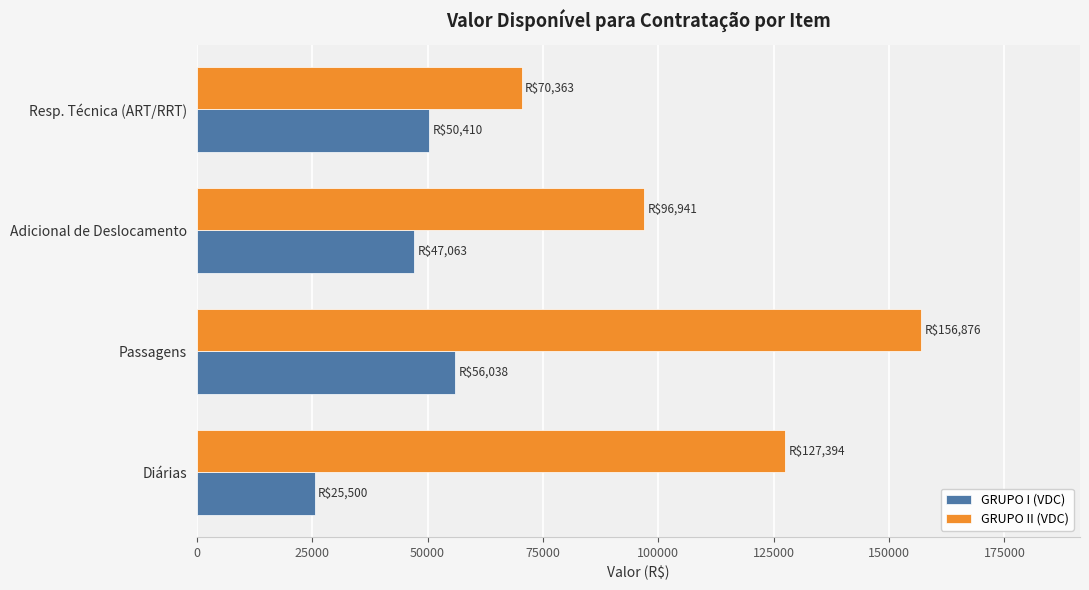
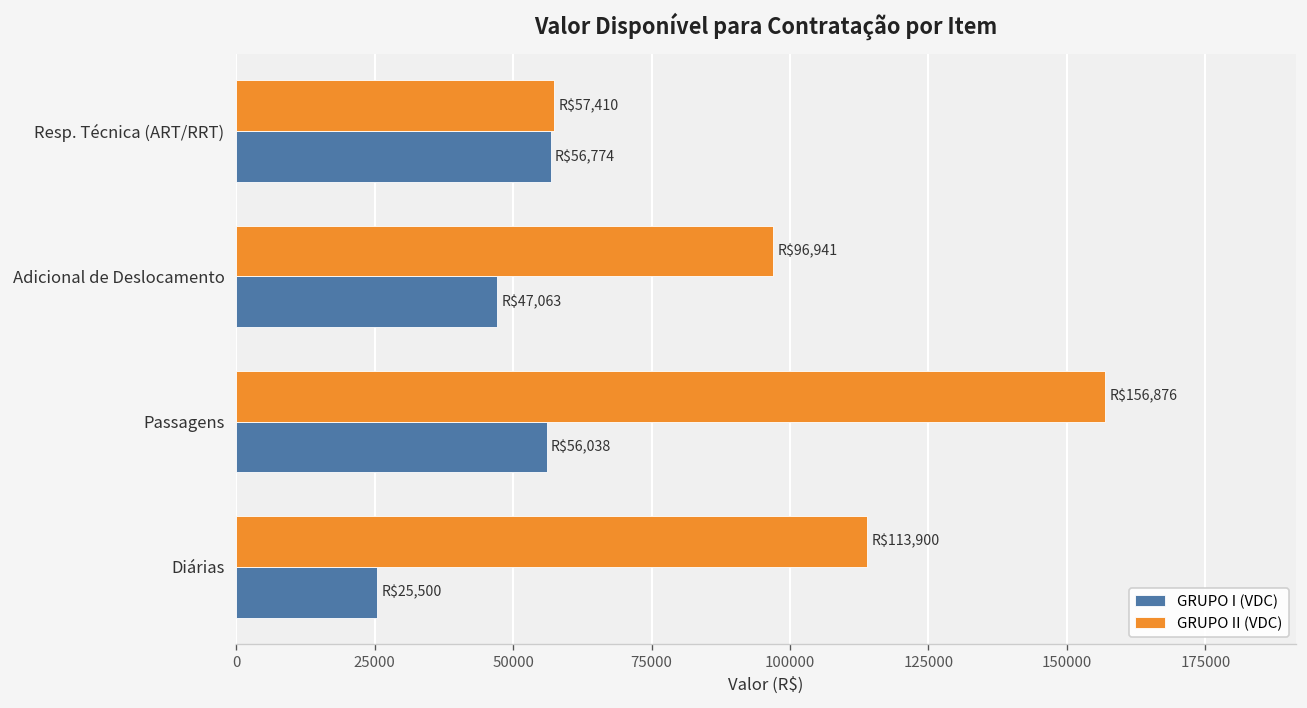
  {
    "GRUPO I (VDC)": {
-     "Resp. Técnica (ART/RRT)": "$50,410",
+     "Resp. Técnica (ART/RRT)": "$56,774",
      "Adicional de Deslocamento": "$47,063",
      "Passagens": "$56,038",
      "Diárias": "$25,500"
    },
    "GRUPO II (VDC)": {
-     "Resp. Técnica (ART/RRT)": "$70,363",
+     "Resp. Técnica (ART/RRT)": "$57,410",
      "Adicional de Deslocamento": "$96,941",
      "Passagens": "$156,876",
-     "Diárias": "$127,394"
+     "Diárias": "$113,900"
    }
  }
